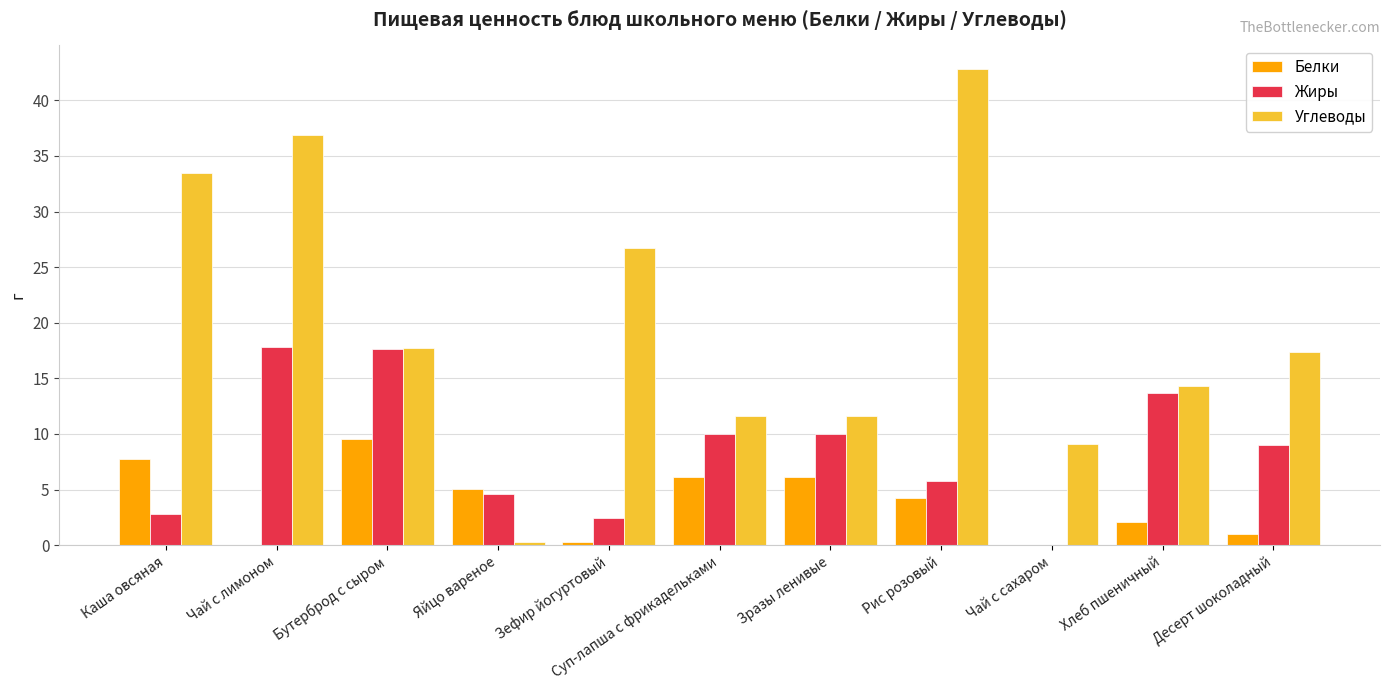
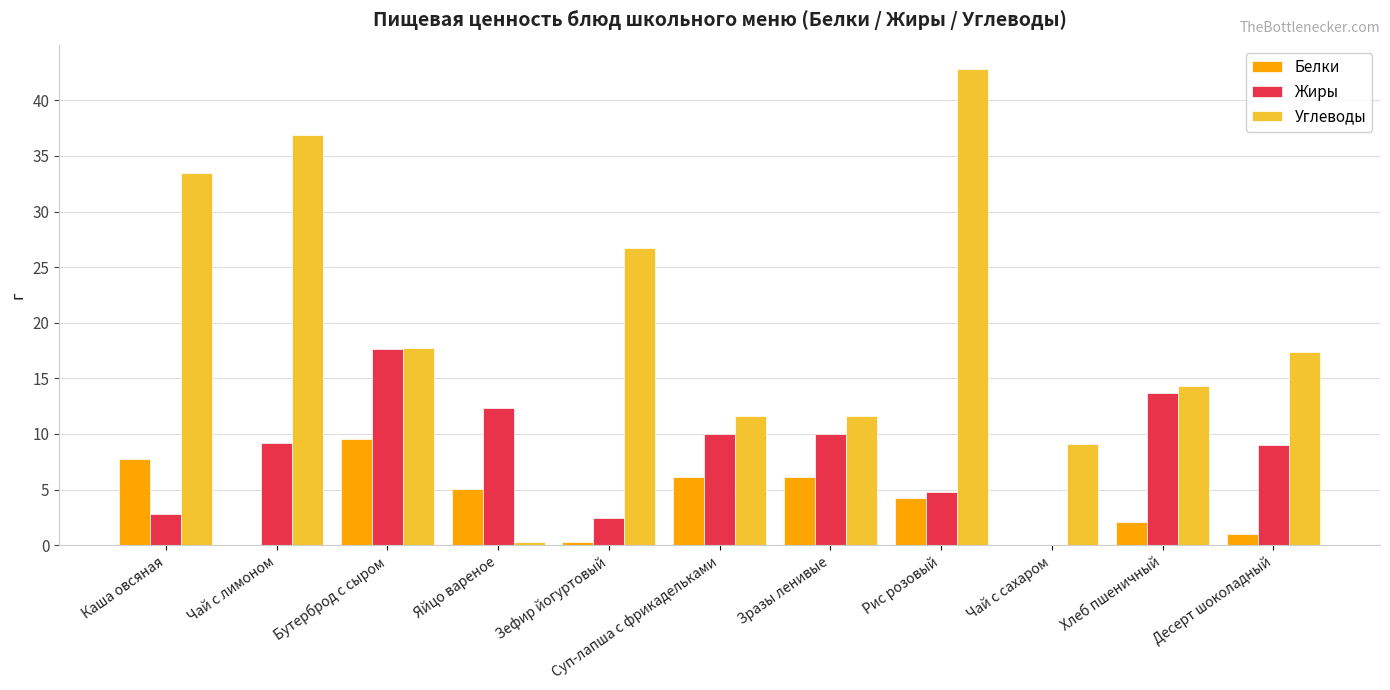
  {
    "Жиры": {
      "Каша овсяная": 2.8,
-     "Чай с лимоном": 17.8,
+     "Чай с лимоном": 9.2,
      "Бутерброд с сыром": 17.6,
-     "Яйцо вареное": 4.6,
+     "Яйцо вареное": 12.3,
      "Зефир йогуртовый": 2.5,
      "Суп-лапша с фрикадельками": 10.0,
      "Зразы ленивые": 10.0,
-     "Рис розовый": 5.8,
+     "Рис розовый": 4.8,
      "Чай с сахаром": 0.0,
      "Хлеб пшеничный": 13.7,
      "Десерт шоколадный": 9.0
    }
  }
